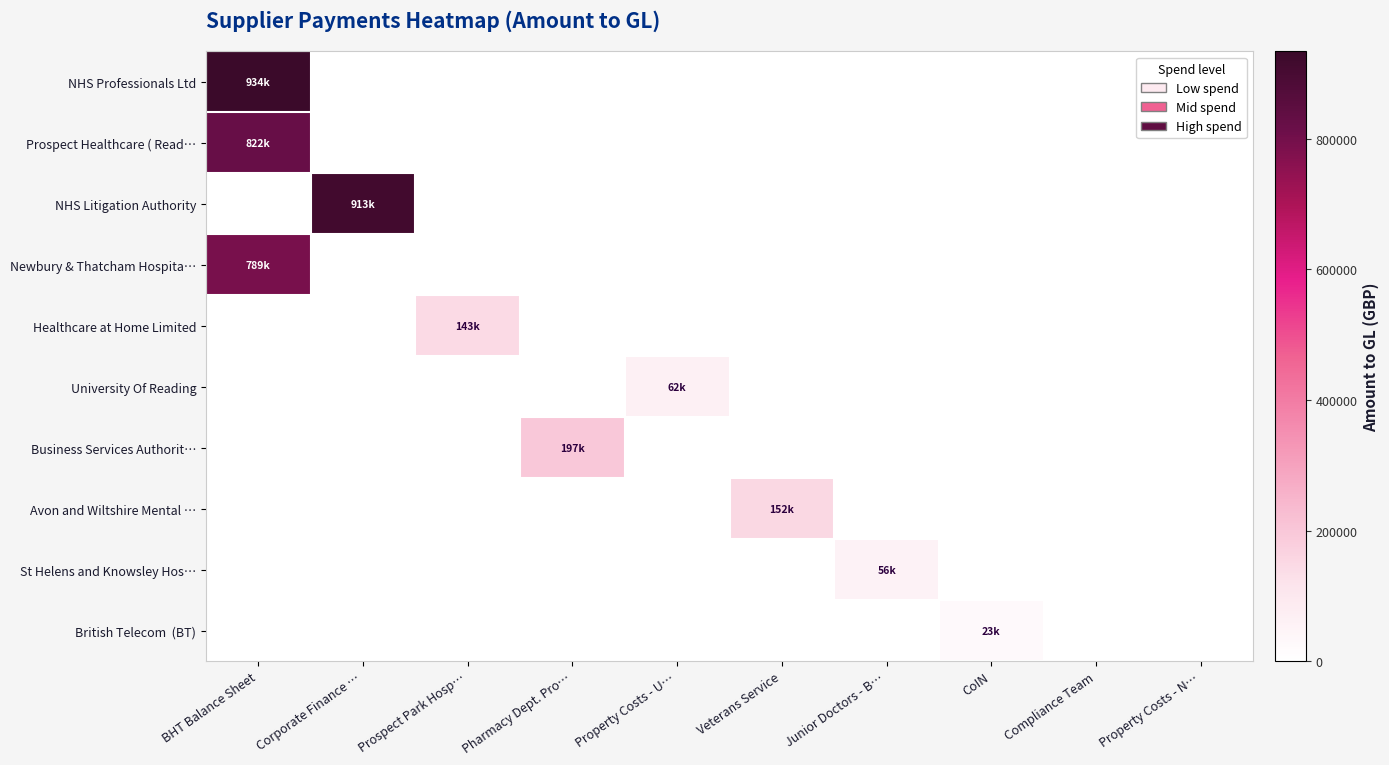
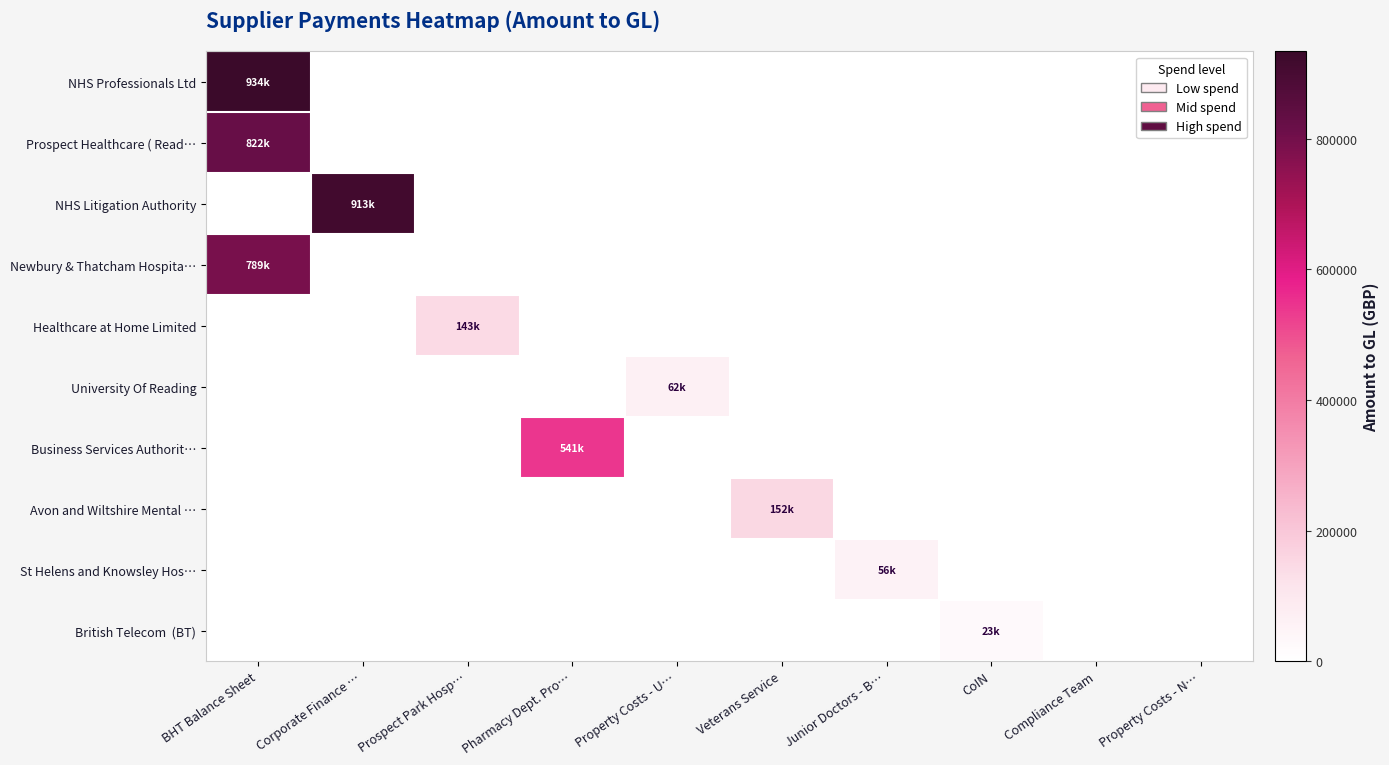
  {
    "NHS Professionals Ltd": {
      "BHT Balance Sheet": "934k"
    },
    "Prospect Healthcare ( Read…": {
      "BHT Balance Sheet": "822k"
    },
    "NHS Litigation Authority": {
      "Corporate Finance …": "913k"
    },
    "Newbury & Thatcham Hospita…": {
      "BHT Balance Sheet": "789k"
    },
    "Healthcare at Home Limited": {
      "Prospect Park Hosp…": "143k"
    },
    "University Of Reading": {
      "Property Costs - U…": "62k"
    },
    "Business Services Authorit…": {
-     "Pharmacy Dept. Pro…": "197k"
+     "Pharmacy Dept. Pro…": "541k"
    },
    "Avon and Wiltshire Mental …": {
      "Veterans Service": "152k"
    },
    "St Helens and Knowsley Hos…": {
      "Junior Doctors - B…": "56k"
    },
    "British Telecom (BT)": {
      "CoIN": "23k"
    }
  }
